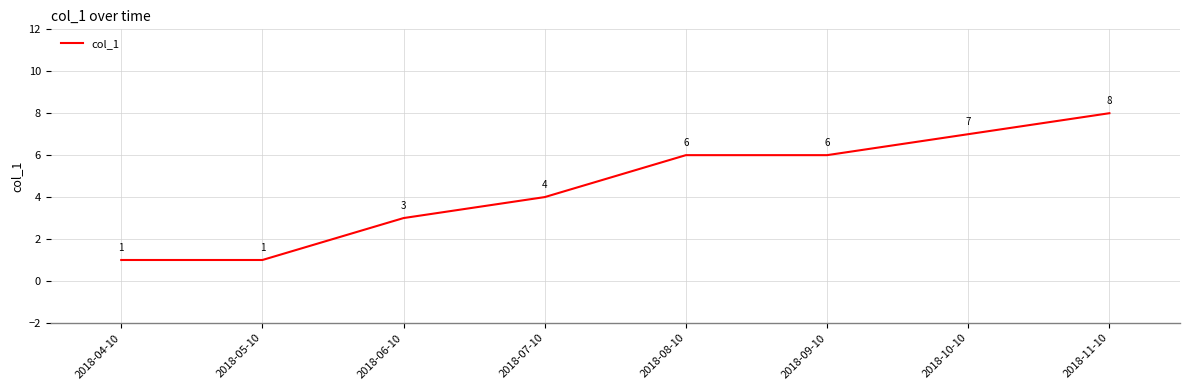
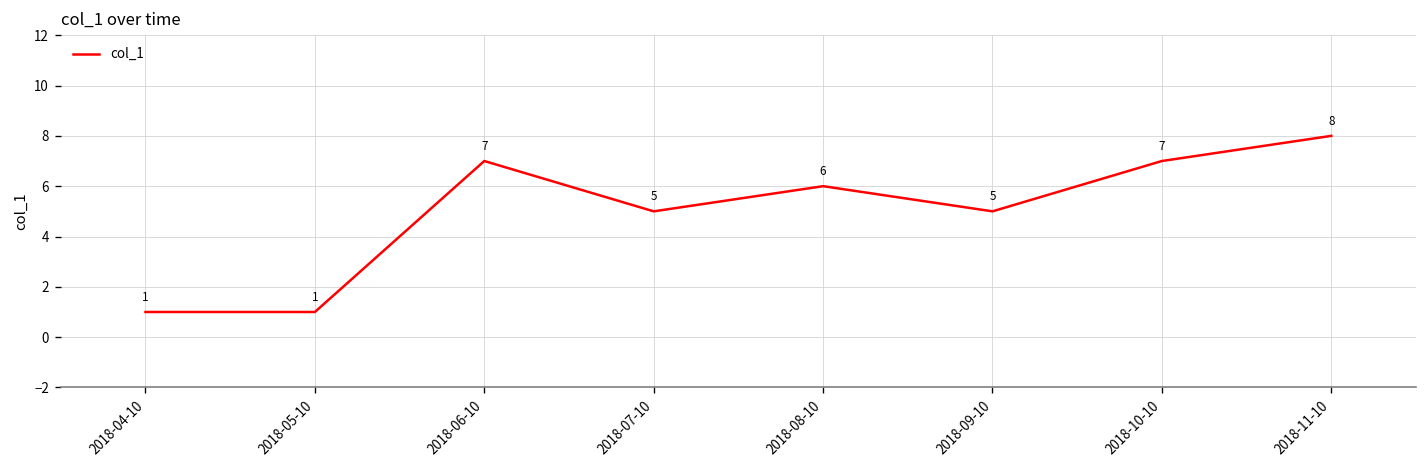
  {
    "2018-04-10": 1,
    "2018-05-10": 1,
-   "2018-06-10": 3,
-   "2018-07-10": 4,
+   "2018-06-10": 7,
+   "2018-07-10": 5,
    "2018-08-10": 6,
-   "2018-09-10": 6,
+   "2018-09-10": 5,
    "2018-10-10": 7,
    "2018-11-10": 8
  }
